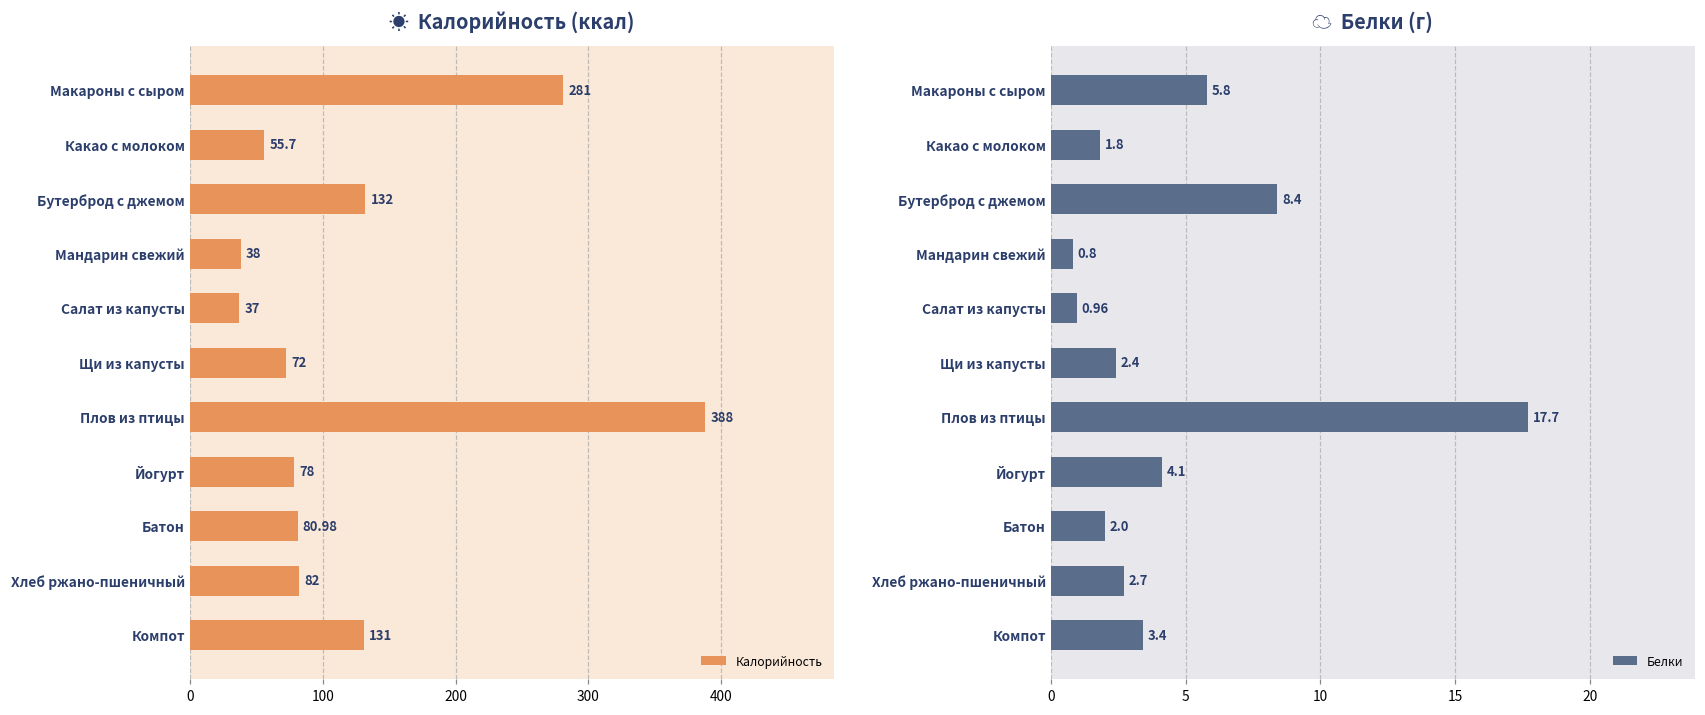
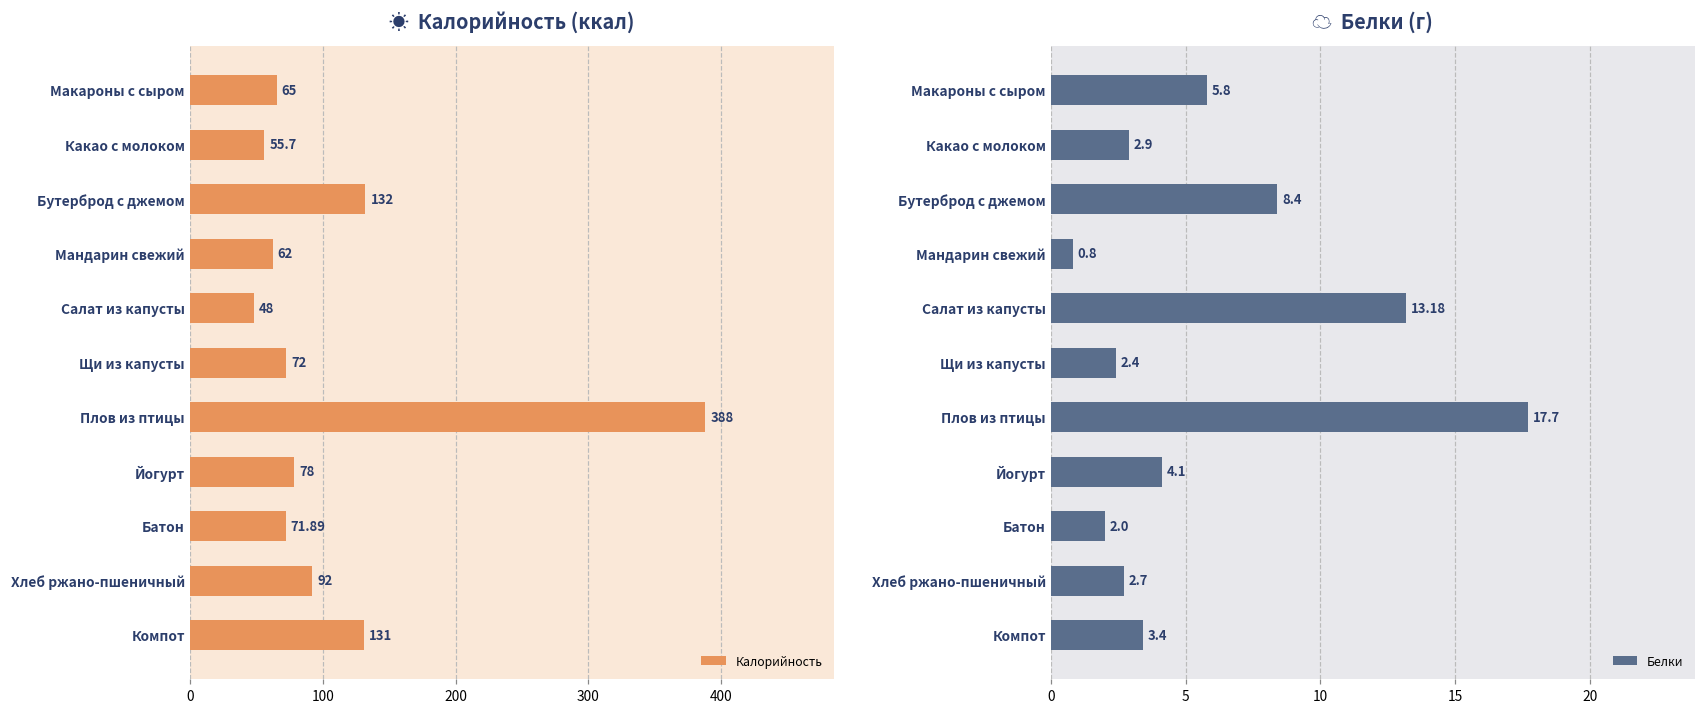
  {
    "☀ Калорийность (ккал)": {
-     "Макароны с сыром": 281,
+     "Макароны с сыром": 65,
      "Какао с молоком": 55.7,
      "Бутерброд с джемом": 132,
-     "Мандарин свежий": 38,
-     "Салат из капусты": 37,
+     "Мандарин свежий": 62,
+     "Салат из капусты": 48,
      "Щи из капусты": 72,
      "Плов из птицы": 388,
      "Йогурт": 78,
-     "Батон": 80.98,
-     "Хлеб ржано-пшеничный": 82,
+     "Батон": 71.89,
+     "Хлеб ржано-пшеничный": 92,
      "Компот": 131
    },
    "☁ Белки (г)": {
      "Макароны с сыром": 5.8,
-     "Какао с молоком": 1.8,
+     "Какао с молоком": 2.9,
      "Бутерброд с джемом": 8.4,
      "Мандарин свежий": 0.8,
-     "Салат из капусты": 0.96,
+     "Салат из капусты": 13.18,
      "Щи из капусты": 2.4,
      "Плов из птицы": 17.7,
      "Йогурт": 4.1,
      "Батон": 2.0,
      "Хлеб ржано-пшеничный": 2.7,
      "Компот": 3.4
    }
  }
